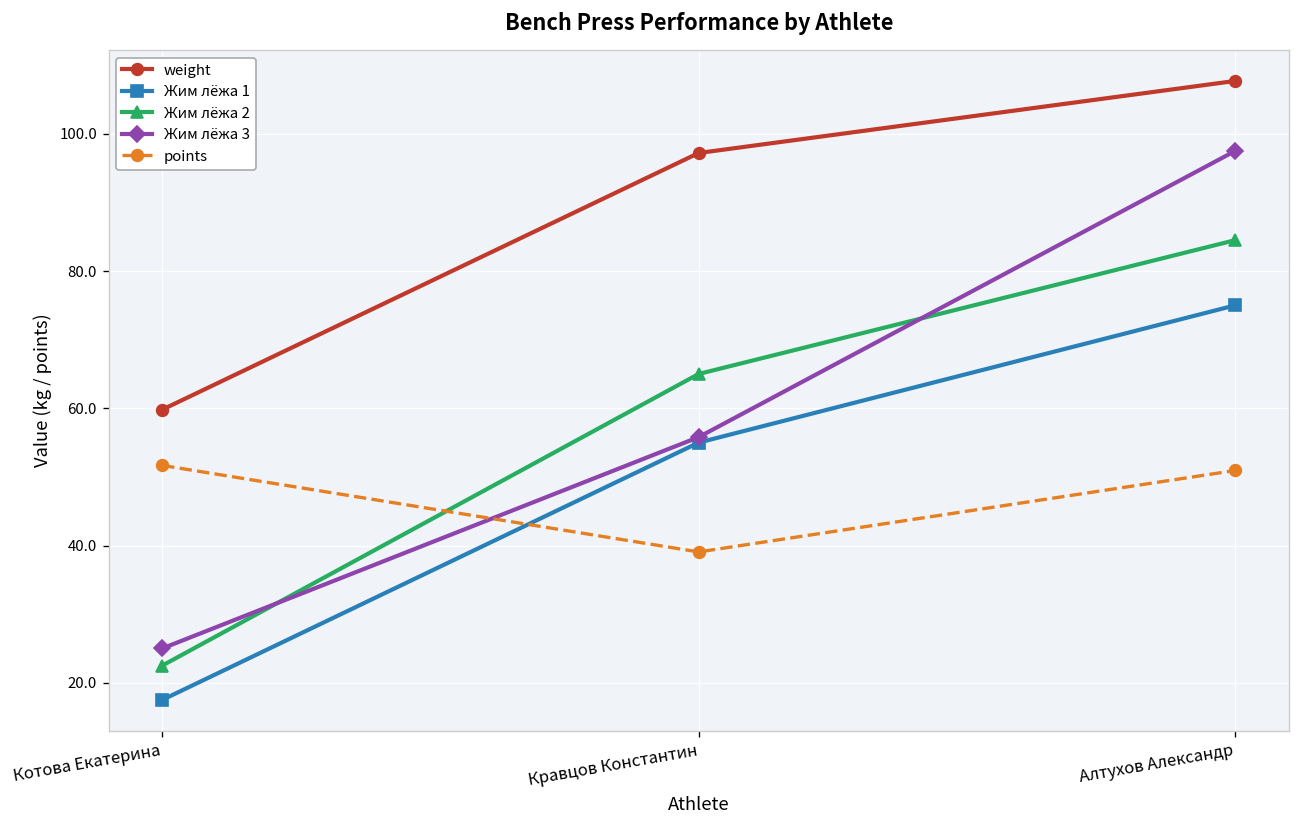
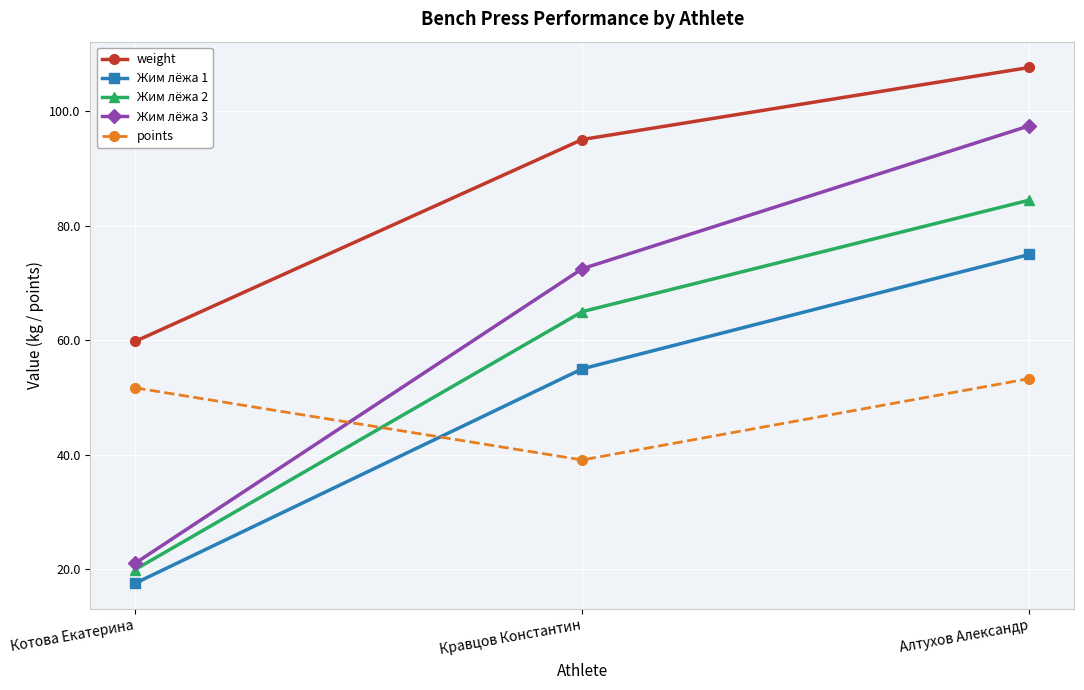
  {
    "weight": {
      "Котова Екатерина": 60,
-     "Кравцов Константин": 97,
+     "Кравцов Константин": 95,
      "Алтухов Александр": 108
    },
    "Жим лёжа 1": {
      "Котова Екатерина": 18,
      "Кравцов Константин": 55,
      "Алтухов Александр": 75
    },
    "Жим лёжа 2": {
-     "Котова Екатерина": 23,
+     "Котова Екатерина": 20,
      "Кравцов Константин": 65,
      "Алтухов Александр": 85
    },
    "Жим лёжа 3": {
-     "Котова Екатерина": 25,
-     "Кравцов Константин": 56,
+     "Котова Екатерина": 21,
+     "Кравцов Константин": 73,
      "Алтухов Александр": 98
    },
    "points": {
      "Котова Екатерина": 52,
      "Кравцов Константин": 39,
-     "Алтухов Александр": 51
+     "Алтухов Александр": 53
    }
  }
